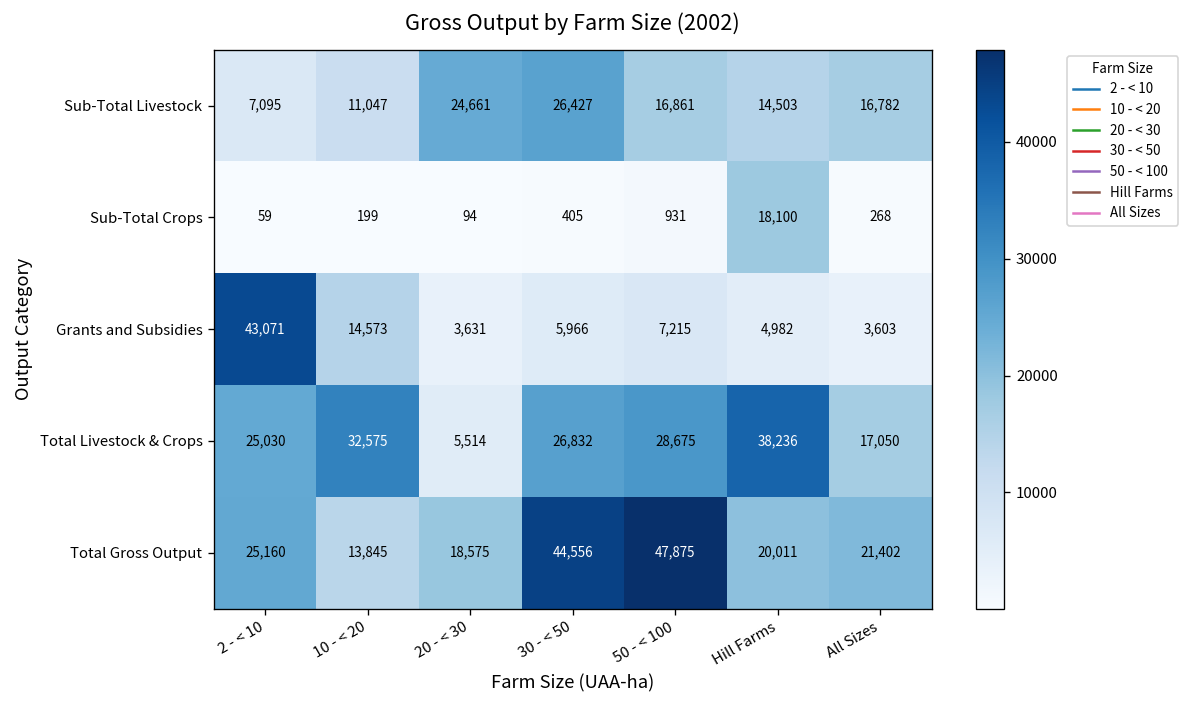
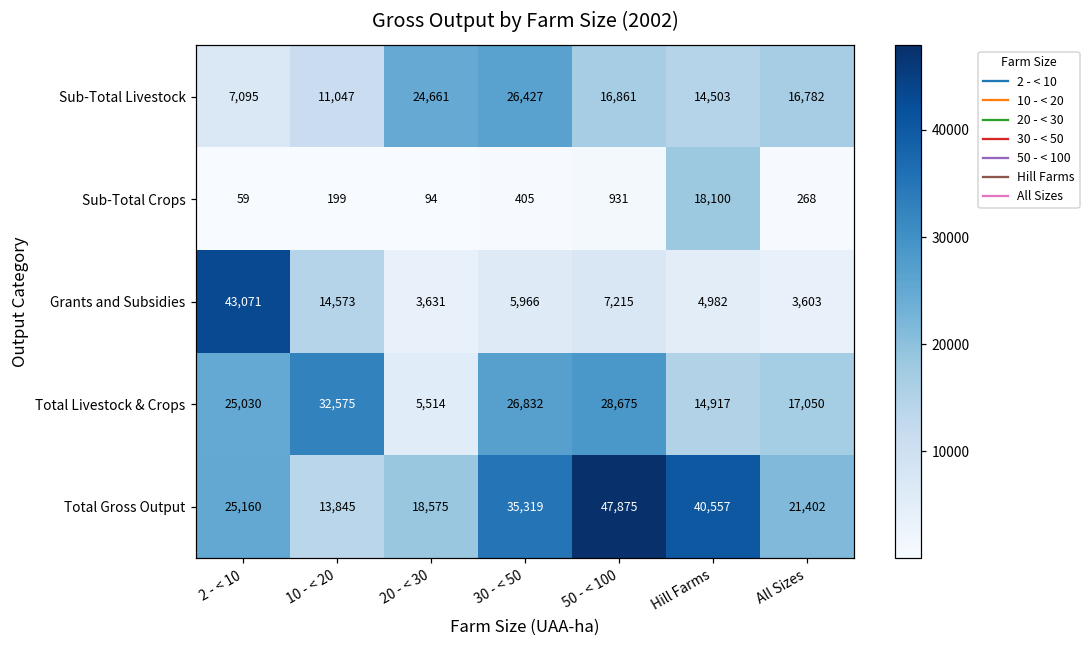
  {
    "Sub-Total Livestock": {
      "2 - < 10": "7,095",
      "10 - < 20": "11,047",
      "20 - < 30": "24,661",
      "30 - < 50": "26,427",
      "50 - < 100": "16,861",
      "Hill Farms": "14,503",
      "All Sizes": "16,782"
    },
    "Sub-Total Crops": {
      "2 - < 10": "59",
      "10 - < 20": "199",
      "20 - < 30": "94",
      "30 - < 50": "405",
      "50 - < 100": "931",
      "Hill Farms": "18,100",
      "All Sizes": "268"
    },
    "Grants and Subsidies": {
      "2 - < 10": "43,071",
      "10 - < 20": "14,573",
      "20 - < 30": "3,631",
      "30 - < 50": "5,966",
      "50 - < 100": "7,215",
      "Hill Farms": "4,982",
      "All Sizes": "3,603"
    },
    "Total Livestock & Crops": {
      "2 - < 10": "25,030",
      "10 - < 20": "32,575",
      "20 - < 30": "5,514",
      "30 - < 50": "26,832",
      "50 - < 100": "28,675",
-     "Hill Farms": "38,236",
+     "Hill Farms": "14,917",
      "All Sizes": "17,050"
    },
    "Total Gross Output": {
      "2 - < 10": "25,160",
      "10 - < 20": "13,845",
      "20 - < 30": "18,575",
-     "30 - < 50": "44,556",
+     "30 - < 50": "35,319",
      "50 - < 100": "47,875",
-     "Hill Farms": "20,011",
+     "Hill Farms": "40,557",
      "All Sizes": "21,402"
    }
  }
